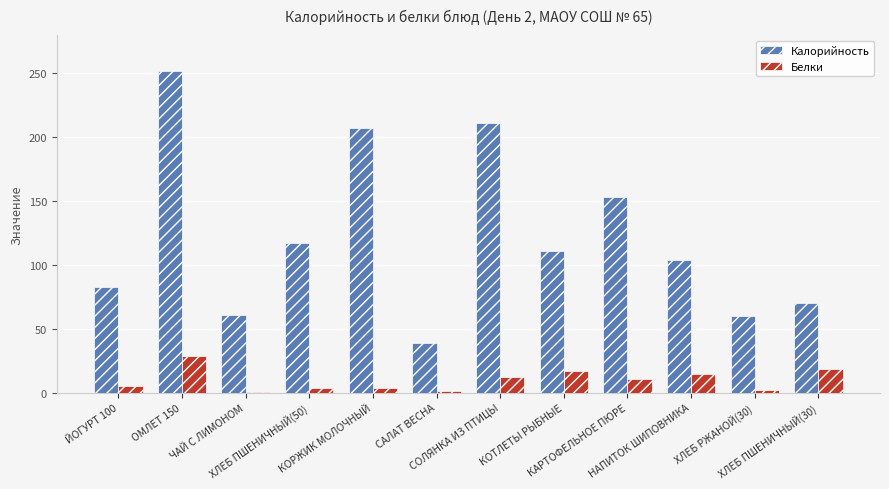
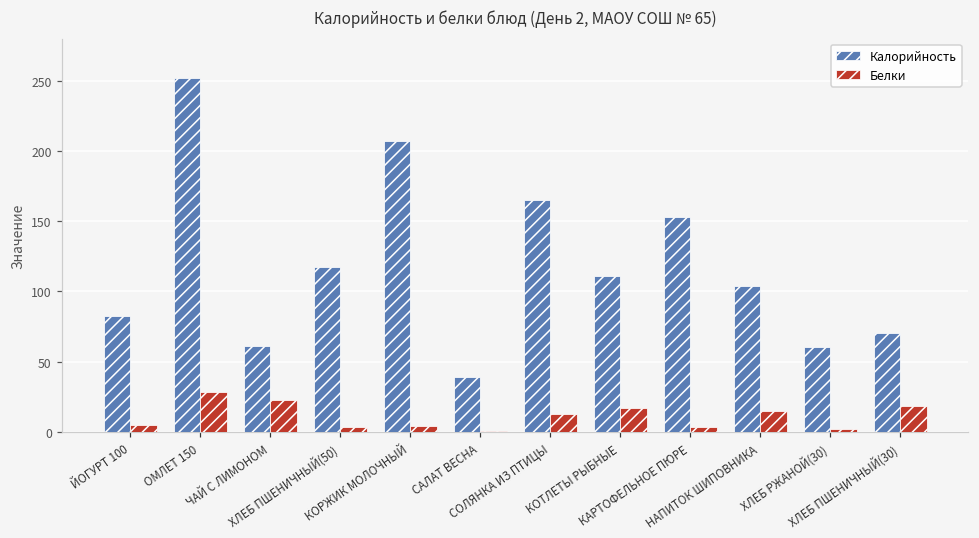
  {
    "Калорийность": {
      "ЙОГУРТ 100": 83,
      "ОМЛЕТ 150": 252,
      "ЧАЙ С ЛИМОНОМ": 61,
      "ХЛЕБ ПШЕНИЧНЫЙ(50)": 117,
      "КОРЖИК МОЛОЧНЫЙ": 207,
      "САЛАТ ВЕСНА": 39,
-     "СОЛЯНКА ИЗ ПТИЦЫ": 211,
+     "СОЛЯНКА ИЗ ПТИЦЫ": 165,
      "КОТЛЕТЫ РЫБНЫЕ": 111,
      "КАРТОФЕЛЬНОЕ ПЮРЕ": 153,
      "НАПИТОК ШИПОВНИКА": 104,
      "ХЛЕБ РЖАНОЙ(30)": 60,
      "ХЛЕБ ПШЕНИЧНЫЙ(30)": 70
    },
    "Белки": {
      "ЙОГУРТ 100": 5,
      "ОМЛЕТ 150": 28,
-     "ЧАЙ С ЛИМОНОМ": 0,
+     "ЧАЙ С ЛИМОНОМ": 23,
      "ХЛЕБ ПШЕНИЧНЫЙ(50)": 4,
      "КОРЖИК МОЛОЧНЫЙ": 4,
      "СОЛЯНКА ИЗ ПТИЦЫ": 12,
      "КОТЛЕТЫ РЫБНЫЕ": 17,
-     "КАРТОФЕЛЬНОЕ ПЮРЕ": 10,
+     "КАРТОФЕЛЬНОЕ ПЮРЕ": 3,
      "НАПИТОК ШИПОВНИКА": 15,
      "ХЛЕБ РЖАНОЙ(30)": 2,
      "ХЛЕБ ПШЕНИЧНЫЙ(30)": 19
    }
  }
